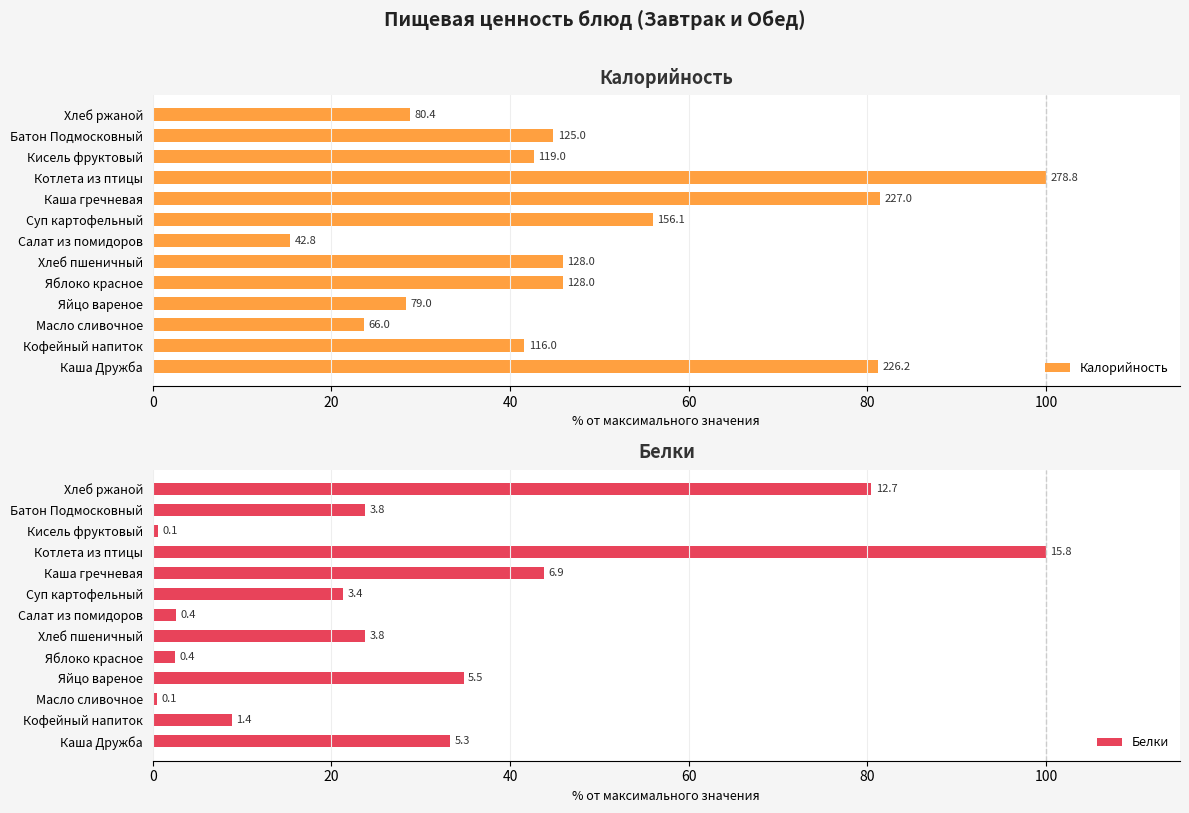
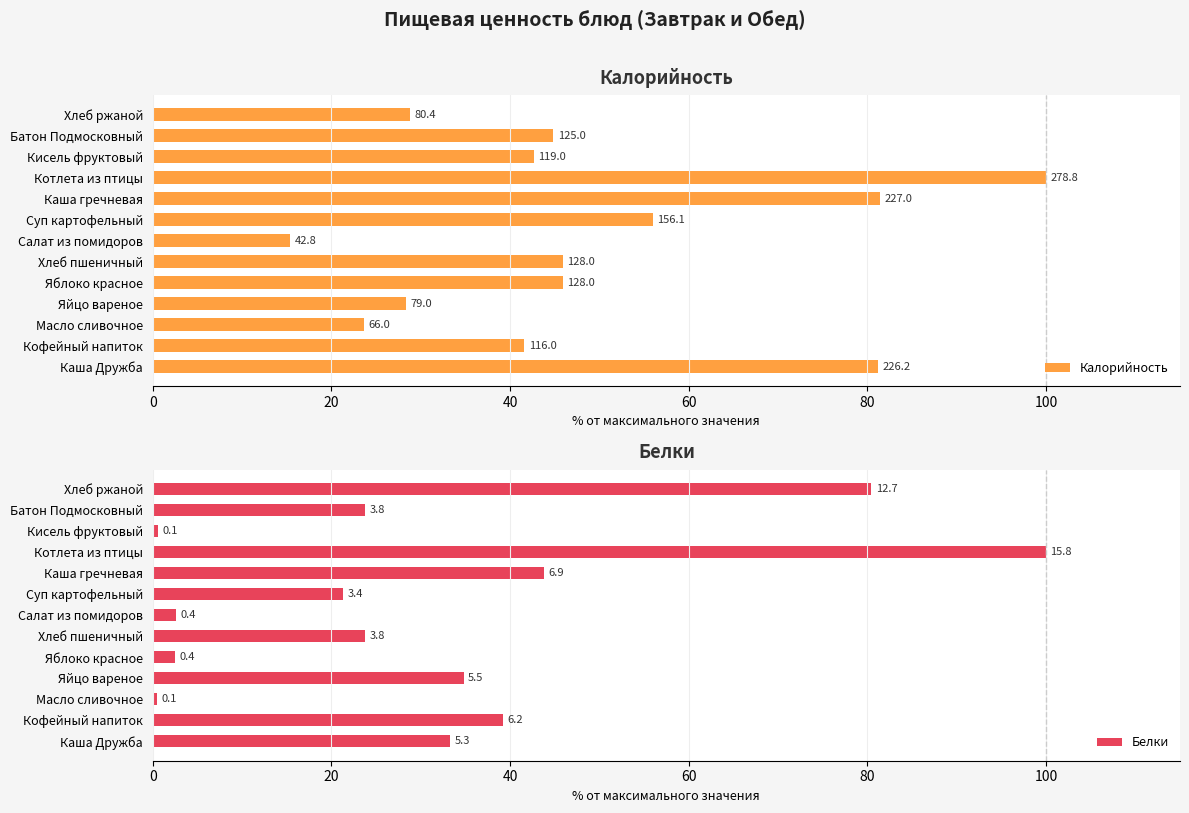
  {
    "Белки": {
-     "Кофейный напиток": 1.4
+     "Кофейный напиток": 6.2
    }
  }
